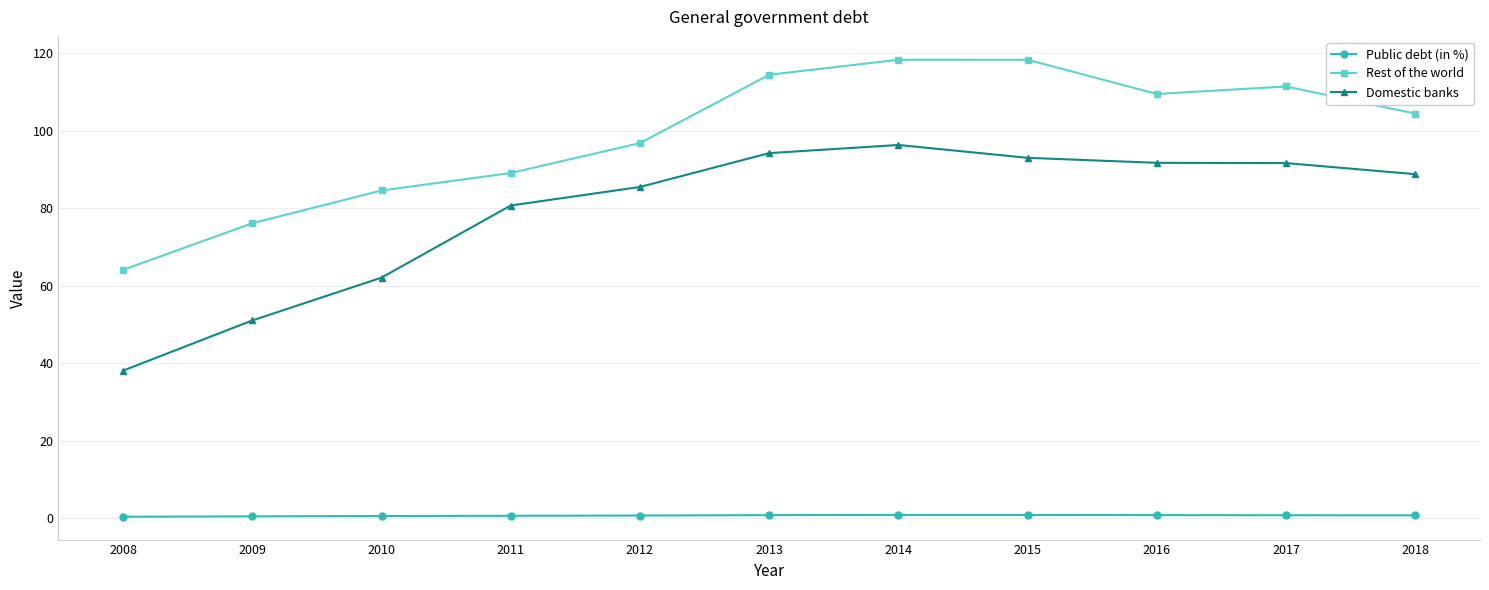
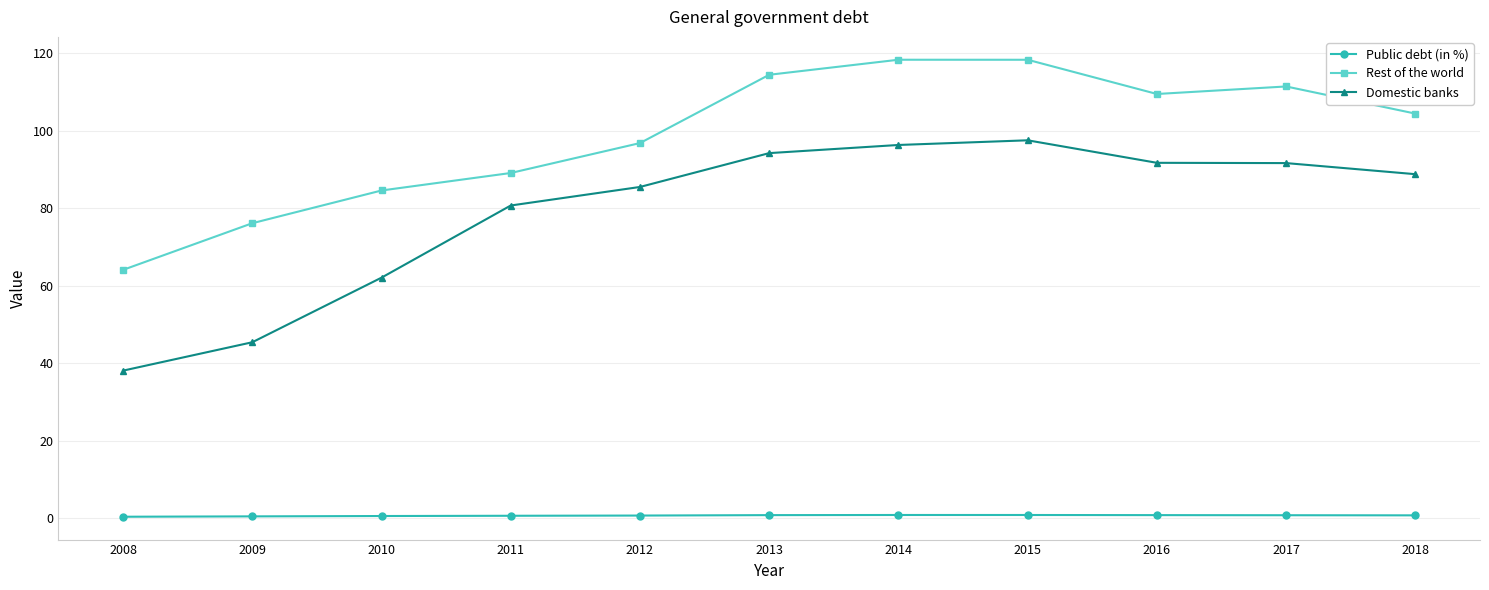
  {
    "Domestic banks": {
      "2008": 38,
-     "2009": 51,
+     "2009": 45,
      "2010": 62,
      "2011": 81,
      "2012": 85,
      "2013": 94,
      "2014": 96,
-     "2015": 93,
+     "2015": 98,
      "2016": 92,
      "2017": 92,
      "2018": 89
    }
  }
